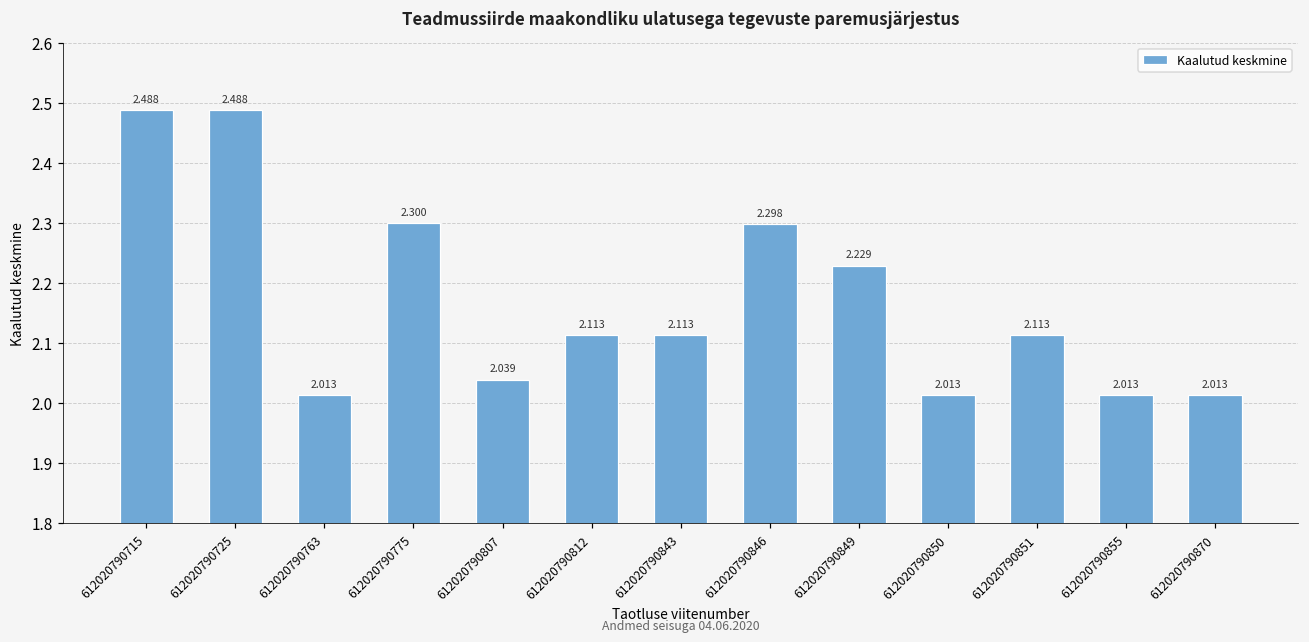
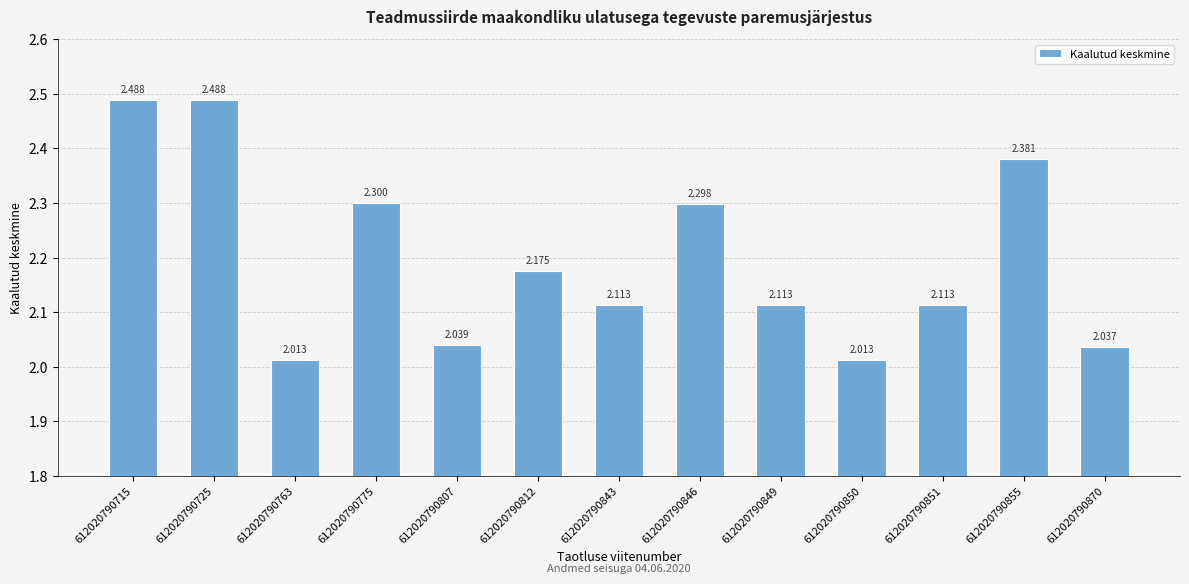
  {
    "612020790715": 2.488,
    "612020790725": 2.488,
    "612020790763": 2.013,
    "612020790775": 2.300,
    "612020790807": 2.039,
-   "612020790812": 2.113,
+   "612020790812": 2.175,
    "612020790843": 2.113,
    "612020790846": 2.298,
-   "612020790849": 2.229,
+   "612020790849": 2.113,
    "612020790850": 2.013,
    "612020790851": 2.113,
-   "612020790855": 2.013,
-   "612020790870": 2.013
+   "612020790855": 2.381,
+   "612020790870": 2.037
  }
